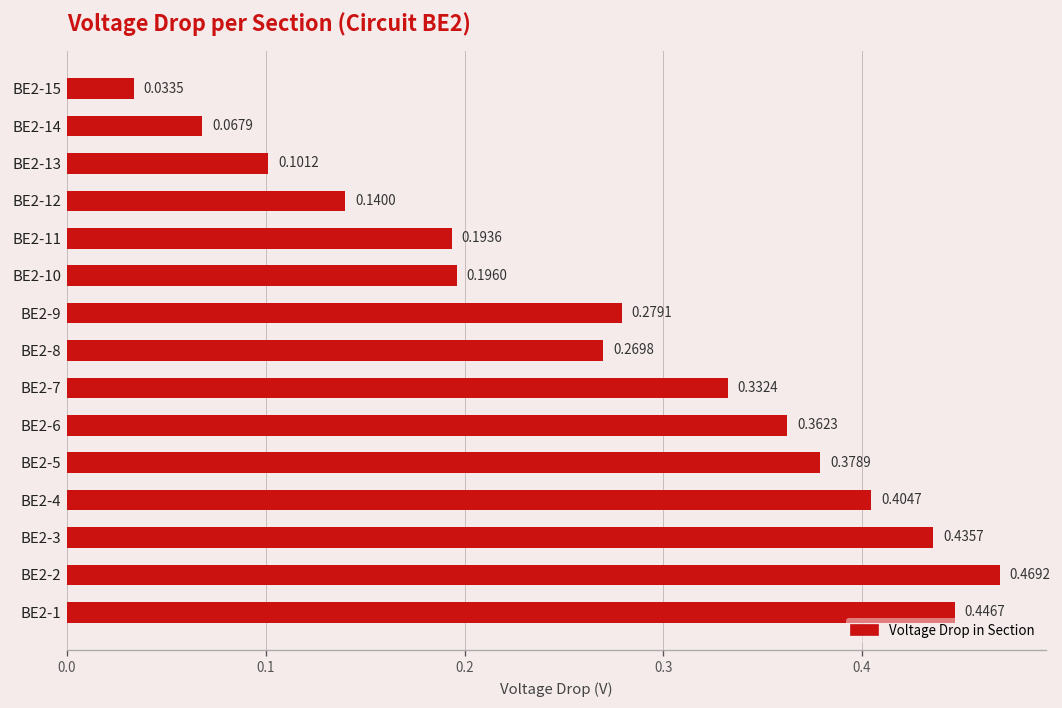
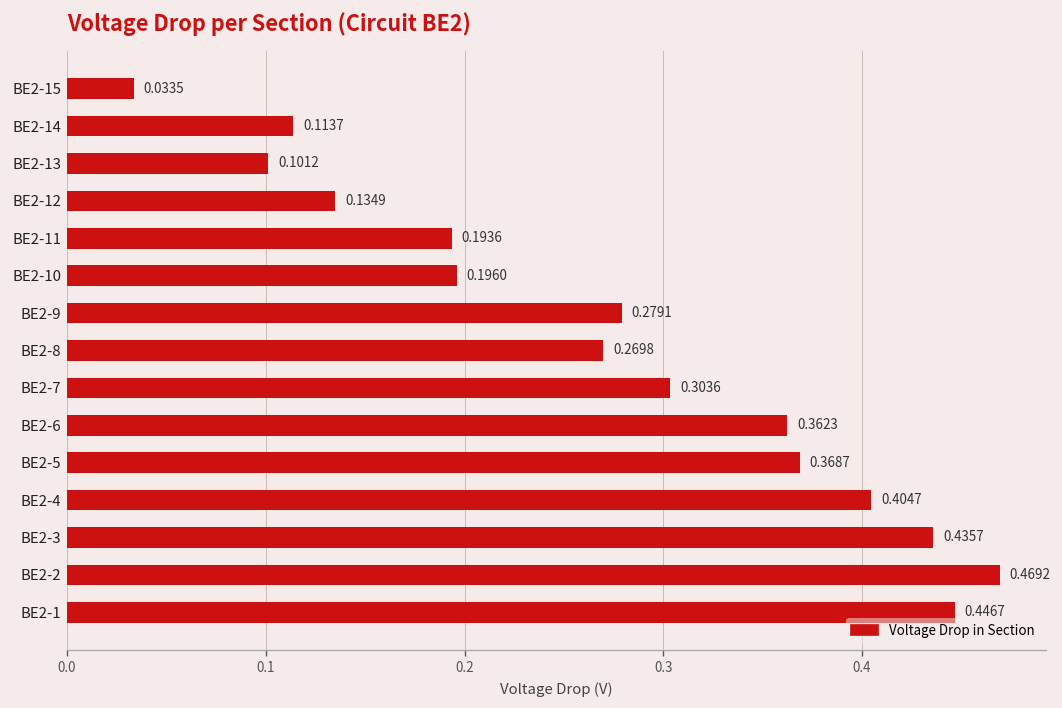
  {
    "BE2-15": 0.0335,
-   "BE2-14": 0.0679,
+   "BE2-14": 0.1137,
    "BE2-13": 0.1012,
-   "BE2-12": 0.1400,
+   "BE2-12": 0.1349,
    "BE2-11": 0.1936,
    "BE2-10": 0.1960,
    "BE2-9": 0.2791,
    "BE2-8": 0.2698,
-   "BE2-7": 0.3324,
+   "BE2-7": 0.3036,
    "BE2-6": 0.3623,
-   "BE2-5": 0.3789,
+   "BE2-5": 0.3687,
    "BE2-4": 0.4047,
    "BE2-3": 0.4357,
    "BE2-2": 0.4692,
    "BE2-1": 0.4467
  }
